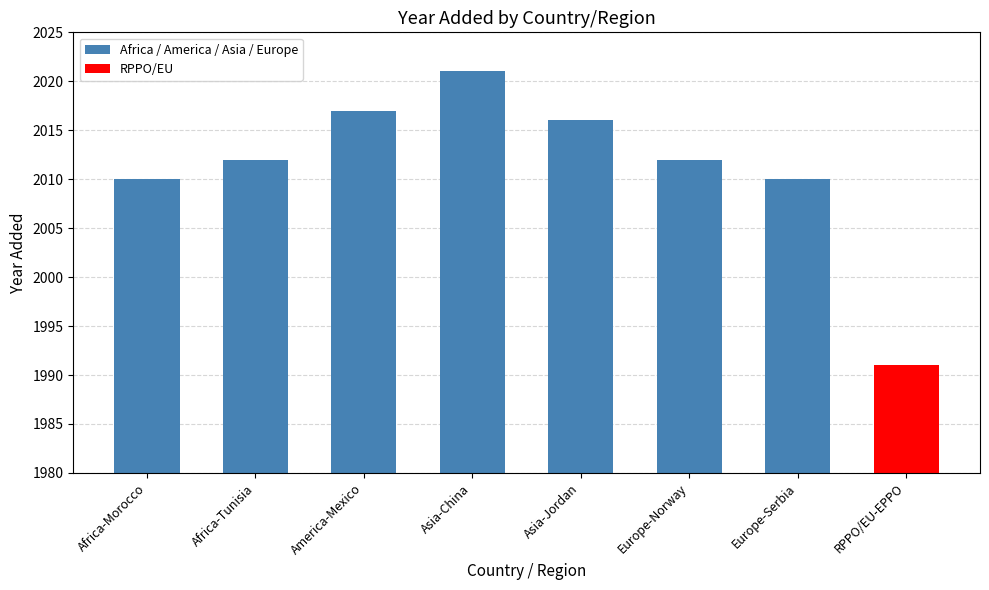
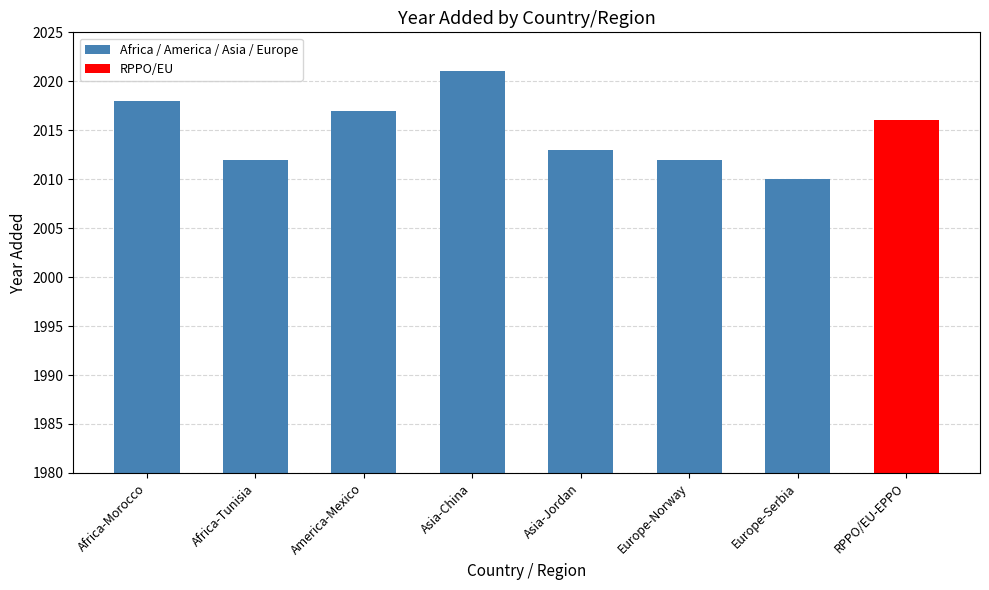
  {
-   "Africa-Morocco": 2010,
+   "Africa-Morocco": 2018,
    "Africa-Tunisia": 2012,
    "America-Mexico": 2017,
    "Asia-China": 2021,
-   "Asia-Jordan": 2016,
+   "Asia-Jordan": 2013,
    "Europe-Norway": 2012,
    "Europe-Serbia": 2010,
-   "RPPO/EU-EPPO": 1991
+   "RPPO/EU-EPPO": 2016
  }
